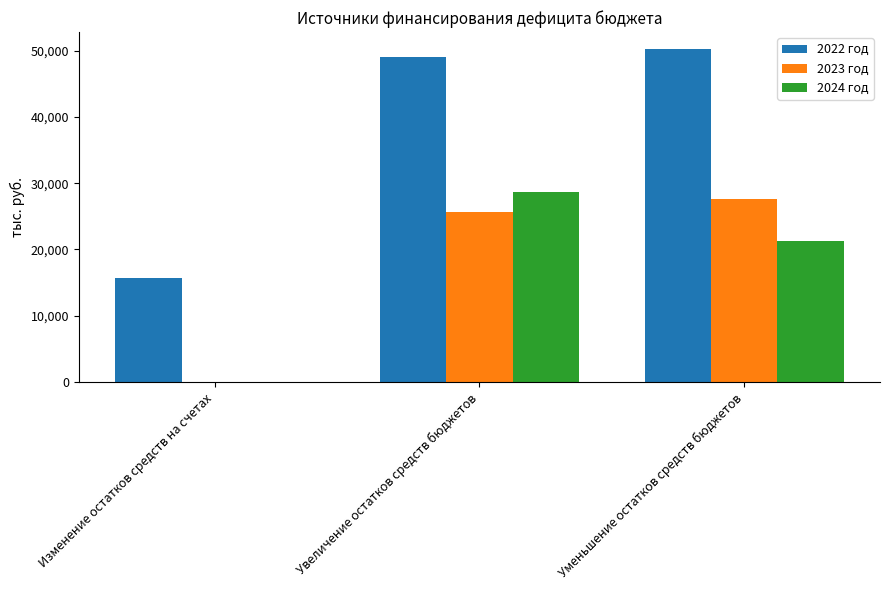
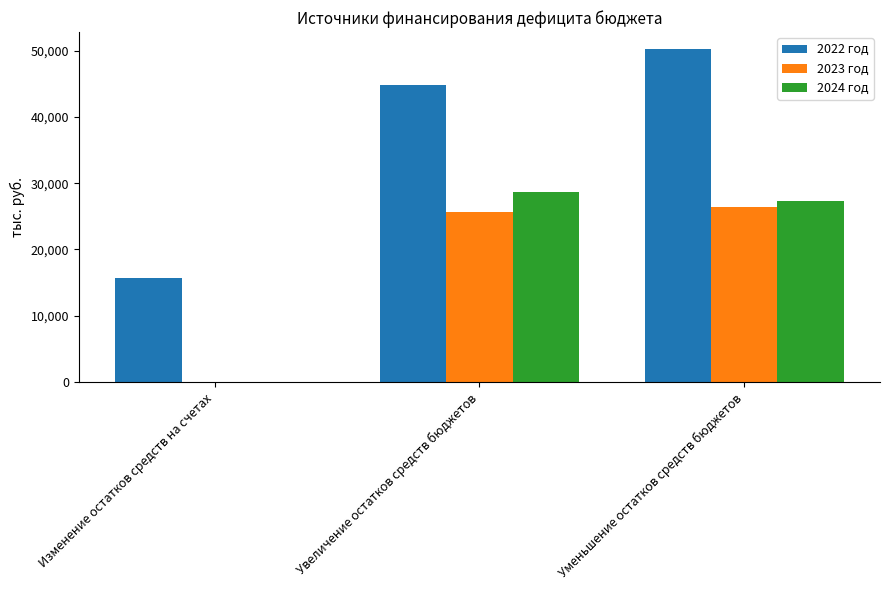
  {
    "2022 год": {
      "Изменение остатков средств на счетах": "16,000",
-     "Увеличение остатков средств бюджетов": "49,000",
+     "Увеличение остатков средств бюджетов": "45,000",
      "Уменьшение остатков средств бюджетов": "50,000"
    },
    "2023 год": {
      "Увеличение остатков средств бюджетов": "26,000",
-     "Уменьшение остатков средств бюджетов": "28,000"
+     "Уменьшение остатков средств бюджетов": "26,000"
    },
    "2024 год": {
      "Увеличение остатков средств бюджетов": "29,000",
-     "Уменьшение остатков средств бюджетов": "21,000"
+     "Уменьшение остатков средств бюджетов": "27,000"
    }
  }
